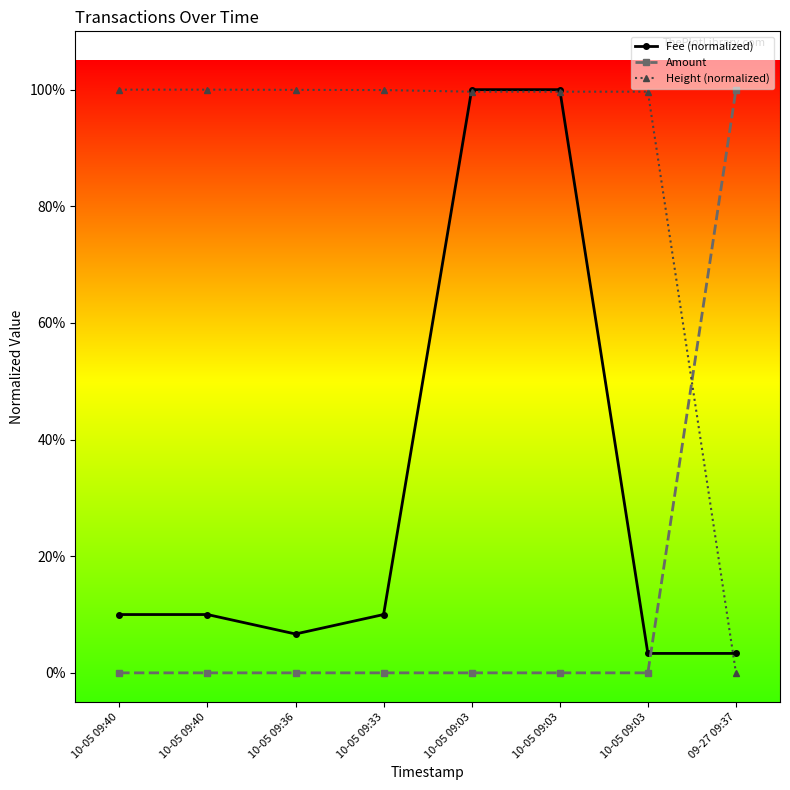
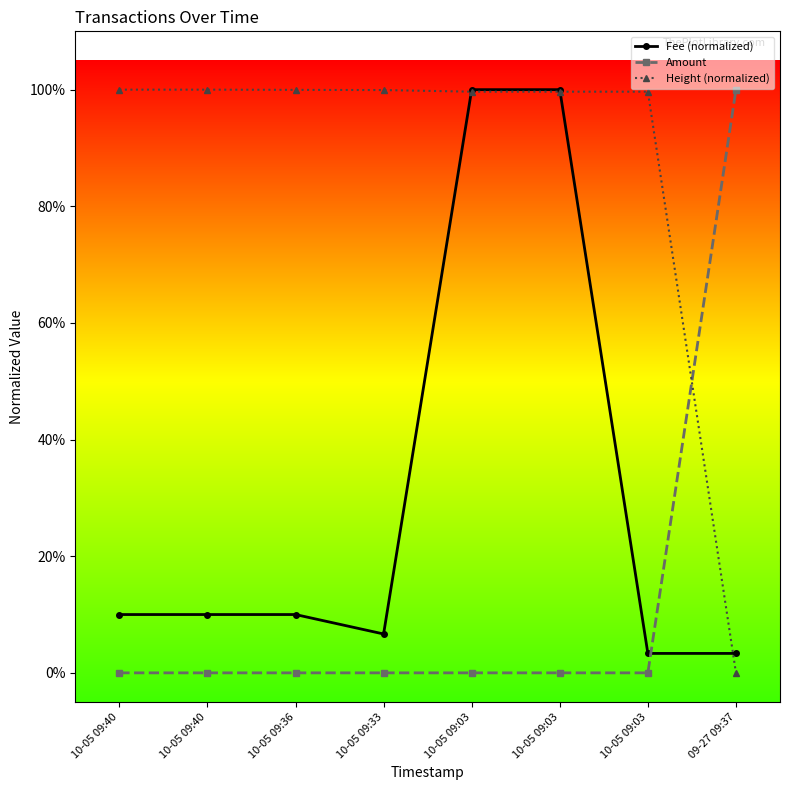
  {
    "Fee (normalized)": {
-     "10-05 09:36": "7%",
-     "10-05 09:33": "10%",
+     "10-05 09:36": "10%",
+     "10-05 09:33": "7%",
      "09-27 09:37": "3%"
    },
    "Amount": {
      "10-05 09:36": "0%",
      "10-05 09:33": "0%",
      "09-27 09:37": "100%"
    },
    "Height (normalized)": {
      "10-05 09:36": "100%",
      "10-05 09:33": "100%",
      "09-27 09:37": "0%"
    }
  }
